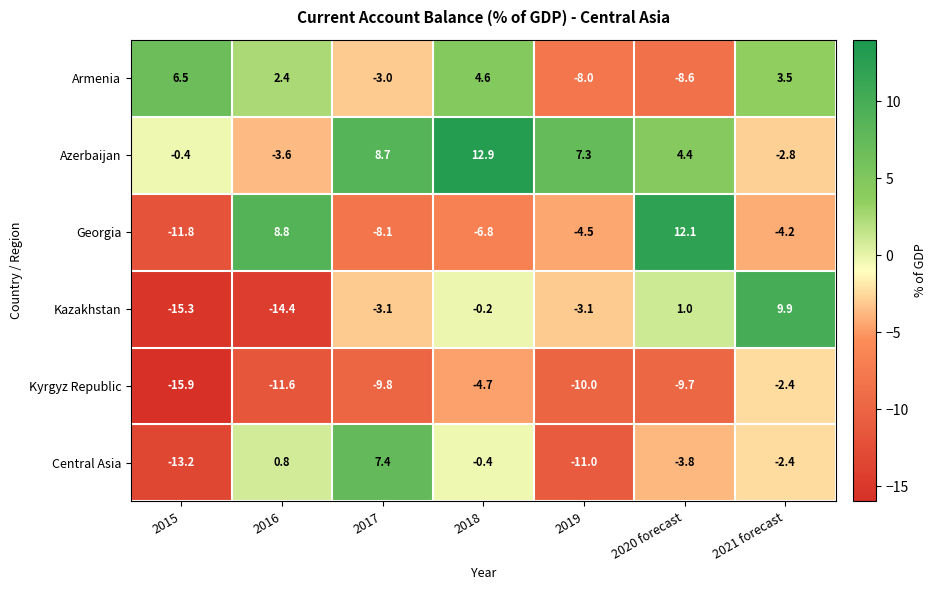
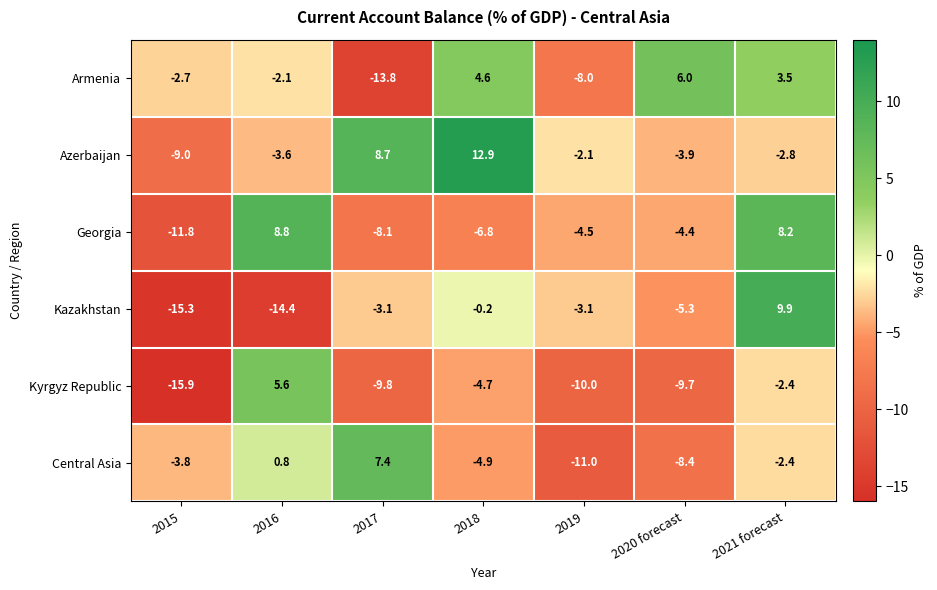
  {
    "Armenia": {
-     "2015": 6.5,
-     "2016": 2.4,
-     "2017": -3.0,
+     "2015": -2.7,
+     "2016": -2.1,
+     "2017": -13.8,
      "2018": 4.6,
      "2019": -8.0,
-     "2020 forecast": -8.6,
+     "2020 forecast": 6.0,
      "2021 forecast": 3.5
    },
    "Azerbaijan": {
-     "2015": -0.4,
+     "2015": -9.0,
      "2016": -3.6,
      "2017": 8.7,
      "2018": 12.9,
-     "2019": 7.3,
-     "2020 forecast": 4.4,
+     "2019": -2.1,
+     "2020 forecast": -3.9,
      "2021 forecast": -2.8
    },
    "Georgia": {
      "2015": -11.8,
      "2016": 8.8,
      "2017": -8.1,
      "2018": -6.8,
      "2019": -4.5,
-     "2020 forecast": 12.1,
-     "2021 forecast": -4.2
+     "2020 forecast": -4.4,
+     "2021 forecast": 8.2
    },
    "Kazakhstan": {
      "2015": -15.3,
      "2016": -14.4,
      "2017": -3.1,
      "2018": -0.2,
      "2019": -3.1,
-     "2020 forecast": 1.0,
+     "2020 forecast": -5.3,
      "2021 forecast": 9.9
    },
    "Kyrgyz Republic": {
      "2015": -15.9,
-     "2016": -11.6,
+     "2016": 5.6,
      "2017": -9.8,
      "2018": -4.7,
      "2019": -10.0,
      "2020 forecast": -9.7,
      "2021 forecast": -2.4
    },
    "Central Asia": {
-     "2015": -13.2,
+     "2015": -3.8,
      "2016": 0.8,
      "2017": 7.4,
-     "2018": -0.4,
+     "2018": -4.9,
      "2019": -11.0,
-     "2020 forecast": -3.8,
+     "2020 forecast": -8.4,
      "2021 forecast": -2.4
    }
  }
